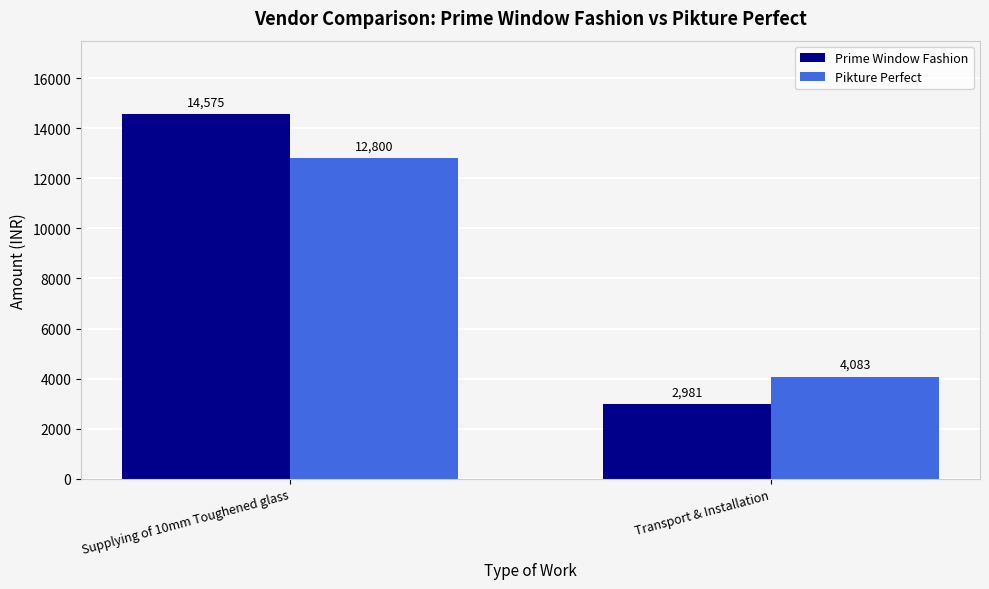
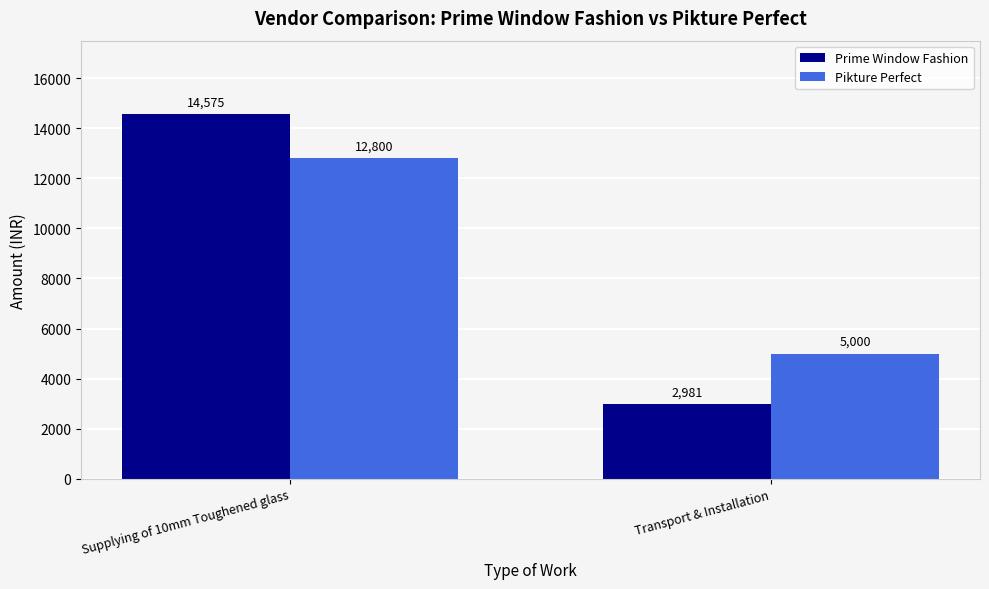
  {
    "Prime Window Fashion": {
      "Supplying of 10mm Toughened glass": "14,575",
      "Transport & Installation": "2,981"
    },
    "Pikture Perfect": {
      "Supplying of 10mm Toughened glass": "12,800",
-     "Transport & Installation": "4,083"
+     "Transport & Installation": "5,000"
    }
  }
